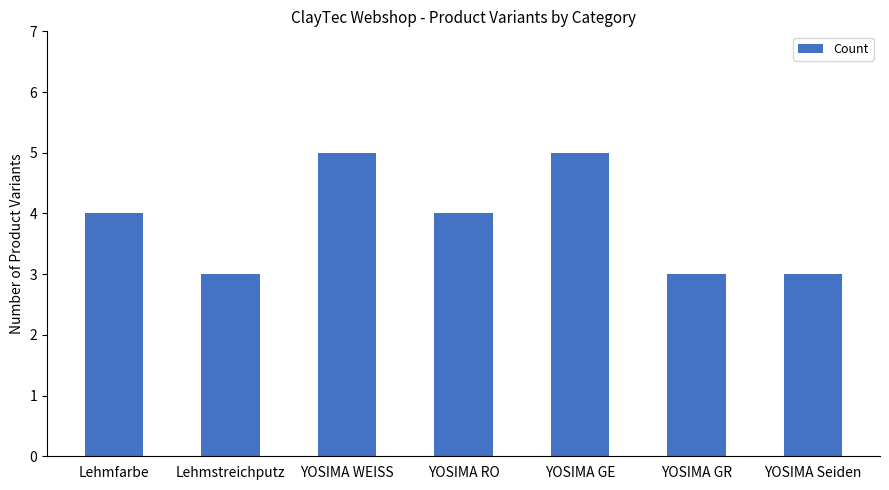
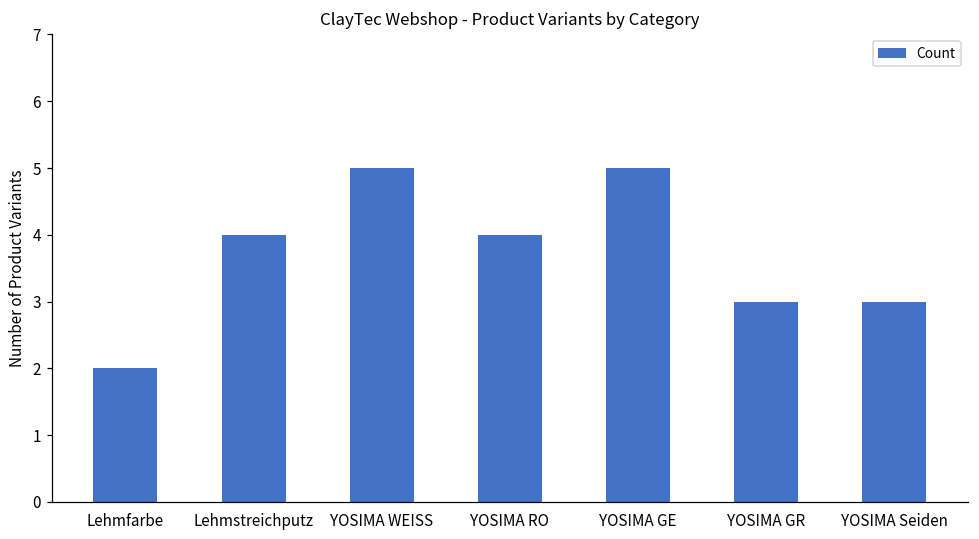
  {
-   "Lehmfarbe": 4,
-   "Lehmstreichputz": 3,
+   "Lehmfarbe": 2,
+   "Lehmstreichputz": 4,
    "YOSIMA WEISS": 5,
    "YOSIMA RO": 4,
    "YOSIMA GE": 5,
    "YOSIMA GR": 3,
    "YOSIMA Seiden": 3
  }
